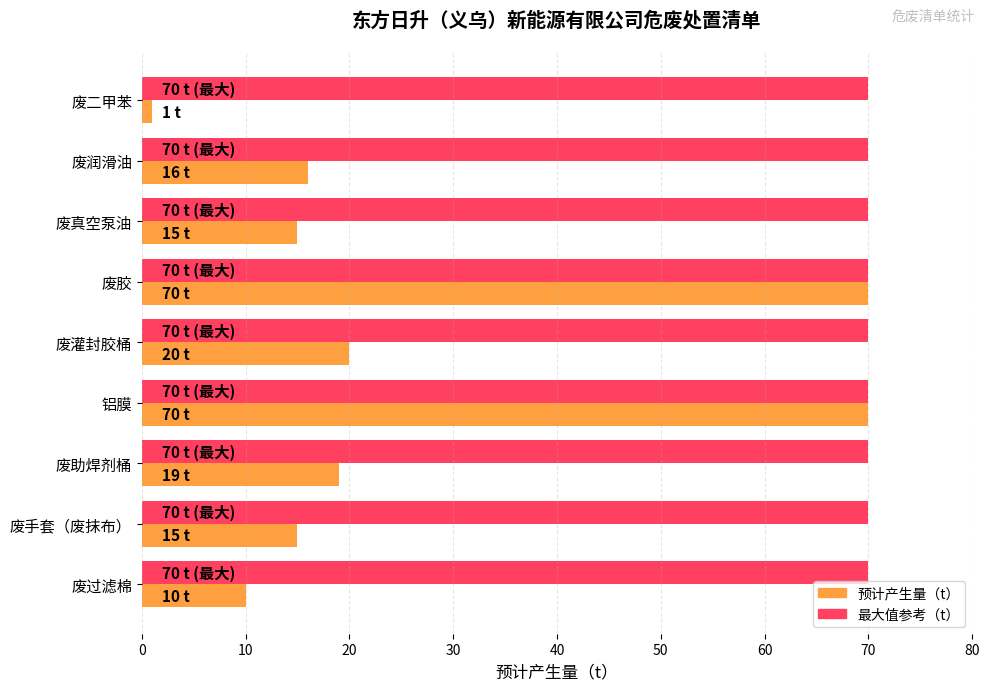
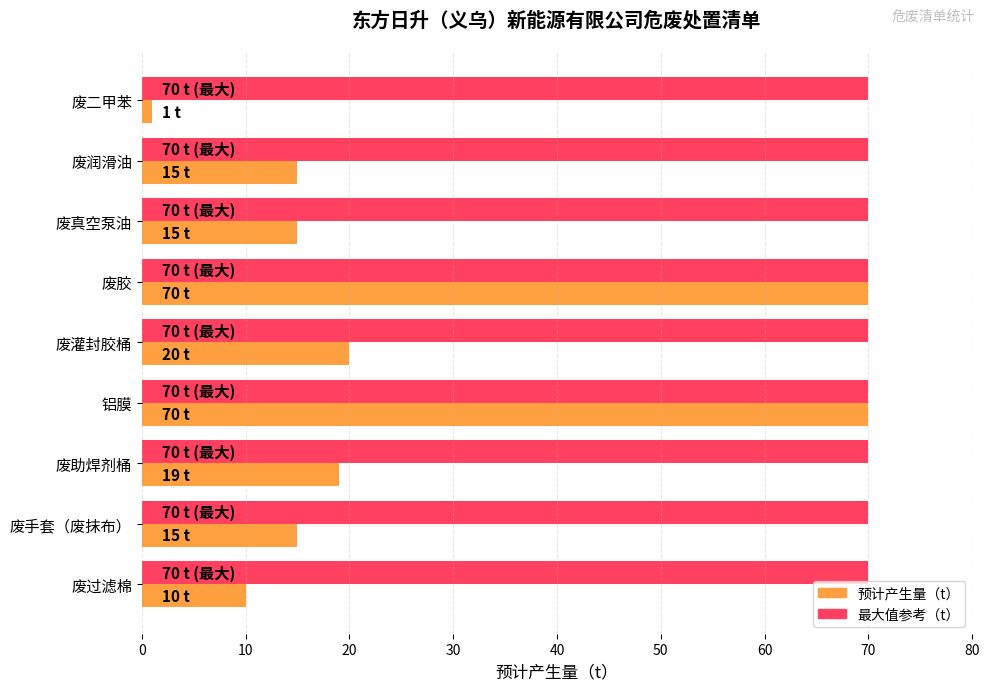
  {
    "预计产生量（t）": {
      "废二甲苯": 1,
-     "废润滑油": 16,
+     "废润滑油": 15,
      "废真空泵油": 15,
      "废胶": 70,
      "废灌封胶桶": 20,
      "铝膜": 70,
      "废助焊剂桶": 19,
      "废手套（废抹布）": 15,
      "废过滤棉": 10
    },
    "最大值参考（t）": {
      "废二甲苯": 70,
      "废润滑油": 70,
      "废真空泵油": 70,
      "废胶": 70,
      "废灌封胶桶": 70,
      "铝膜": 70,
      "废助焊剂桶": 70,
      "废手套（废抹布）": 70,
      "废过滤棉": 70
    }
  }
